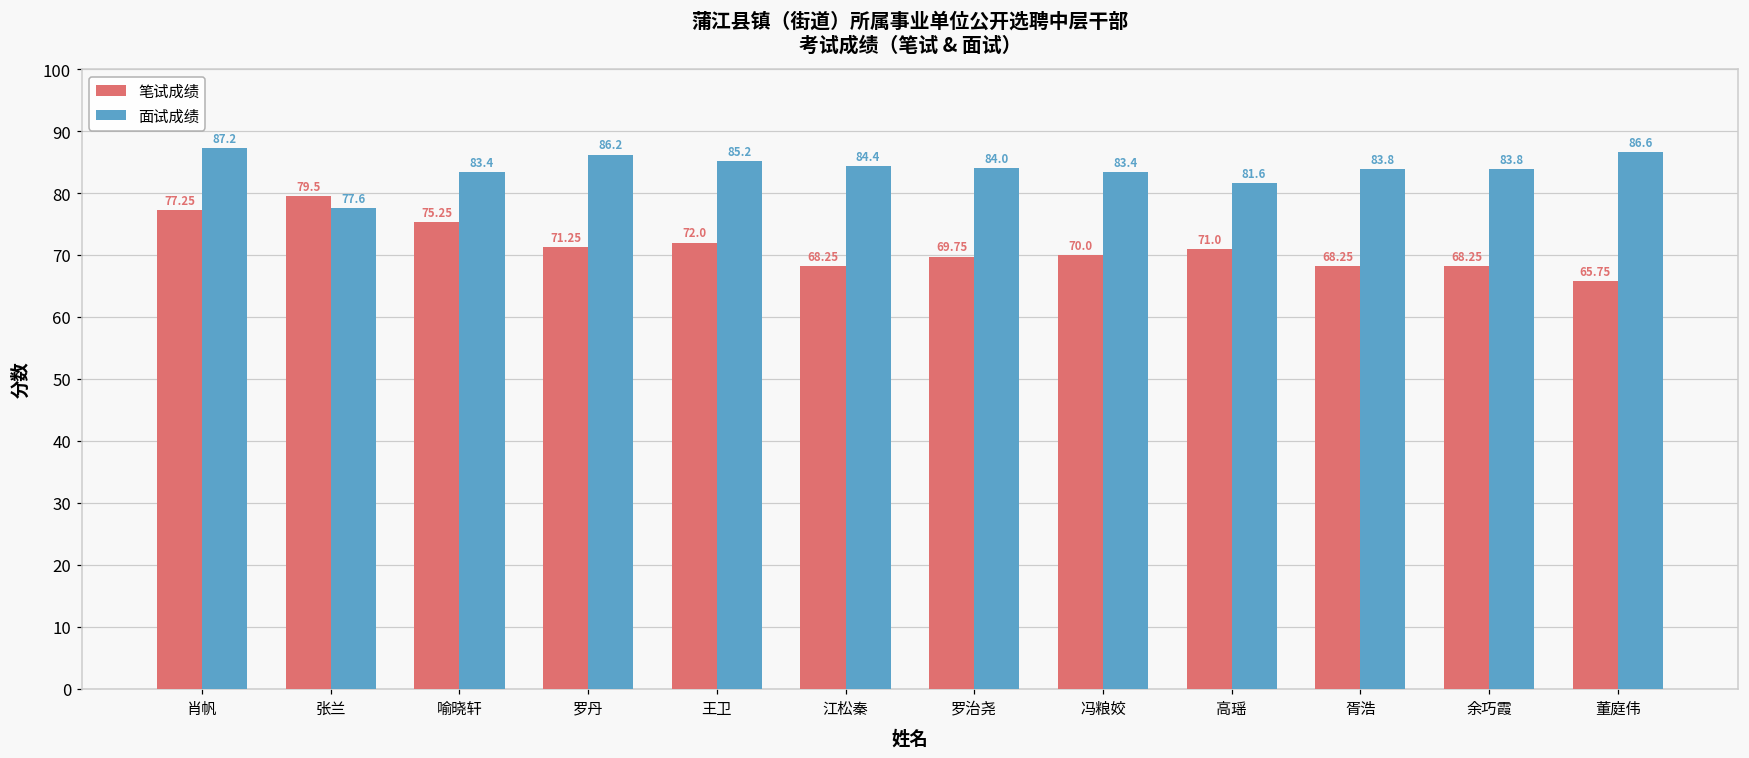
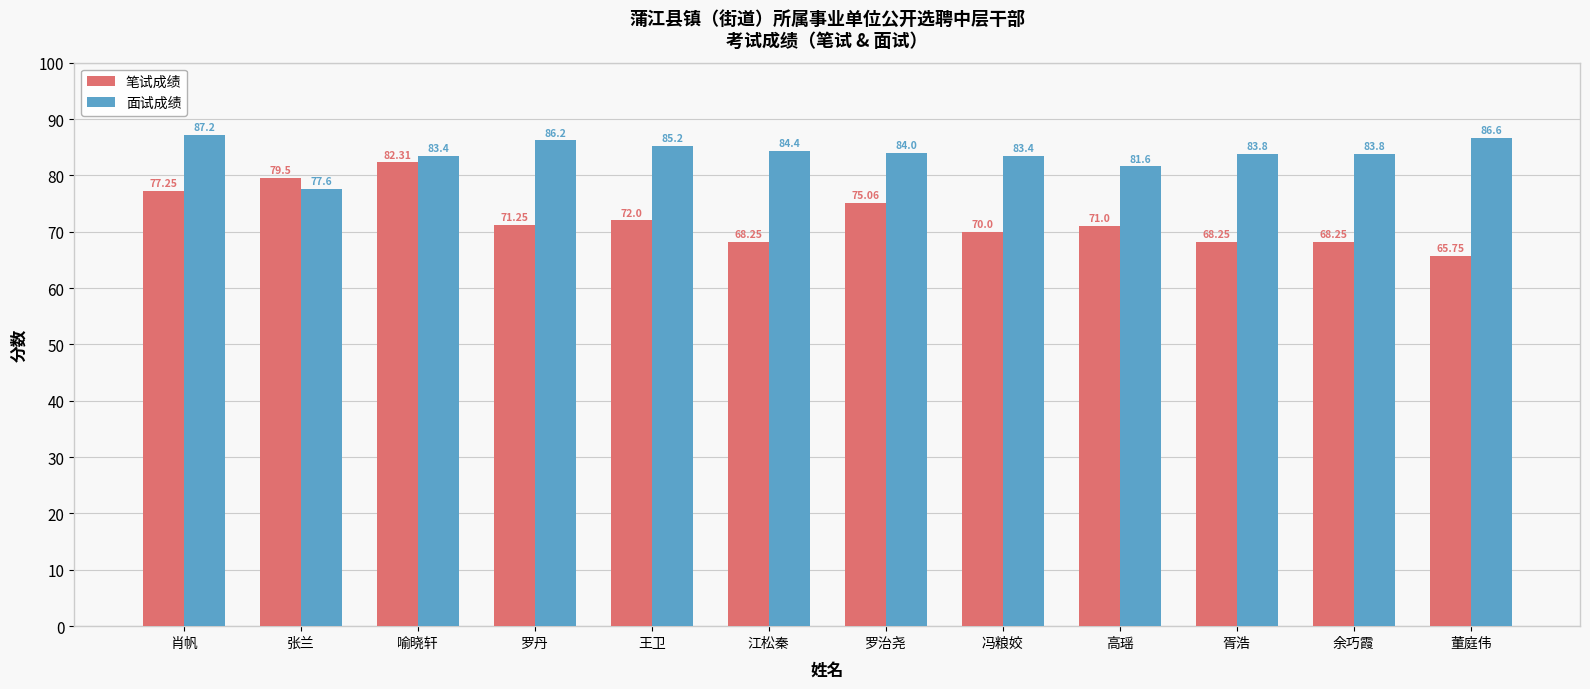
  {
    "笔试成绩": {
      "肖帆": 77.25,
      "张兰": 79.5,
-     "喻晓轩": 75.25,
+     "喻晓轩": 82.31,
      "罗丹": 71.25,
      "王卫": 72.0,
      "江松秦": 68.25,
-     "罗治尧": 69.75,
+     "罗治尧": 75.06,
      "冯粮姣": 70.0,
      "高瑶": 71.0,
      "胥浩": 68.25,
      "余巧霞": 68.25,
      "董庭伟": 65.75
    },
    "面试成绩": {
      "肖帆": 87.2,
      "张兰": 77.6,
      "喻晓轩": 83.4,
      "罗丹": 86.2,
      "王卫": 85.2,
      "江松秦": 84.4,
      "罗治尧": 84.0,
      "冯粮姣": 83.4,
      "高瑶": 81.6,
      "胥浩": 83.8,
      "余巧霞": 83.8,
      "董庭伟": 86.6
    }
  }
